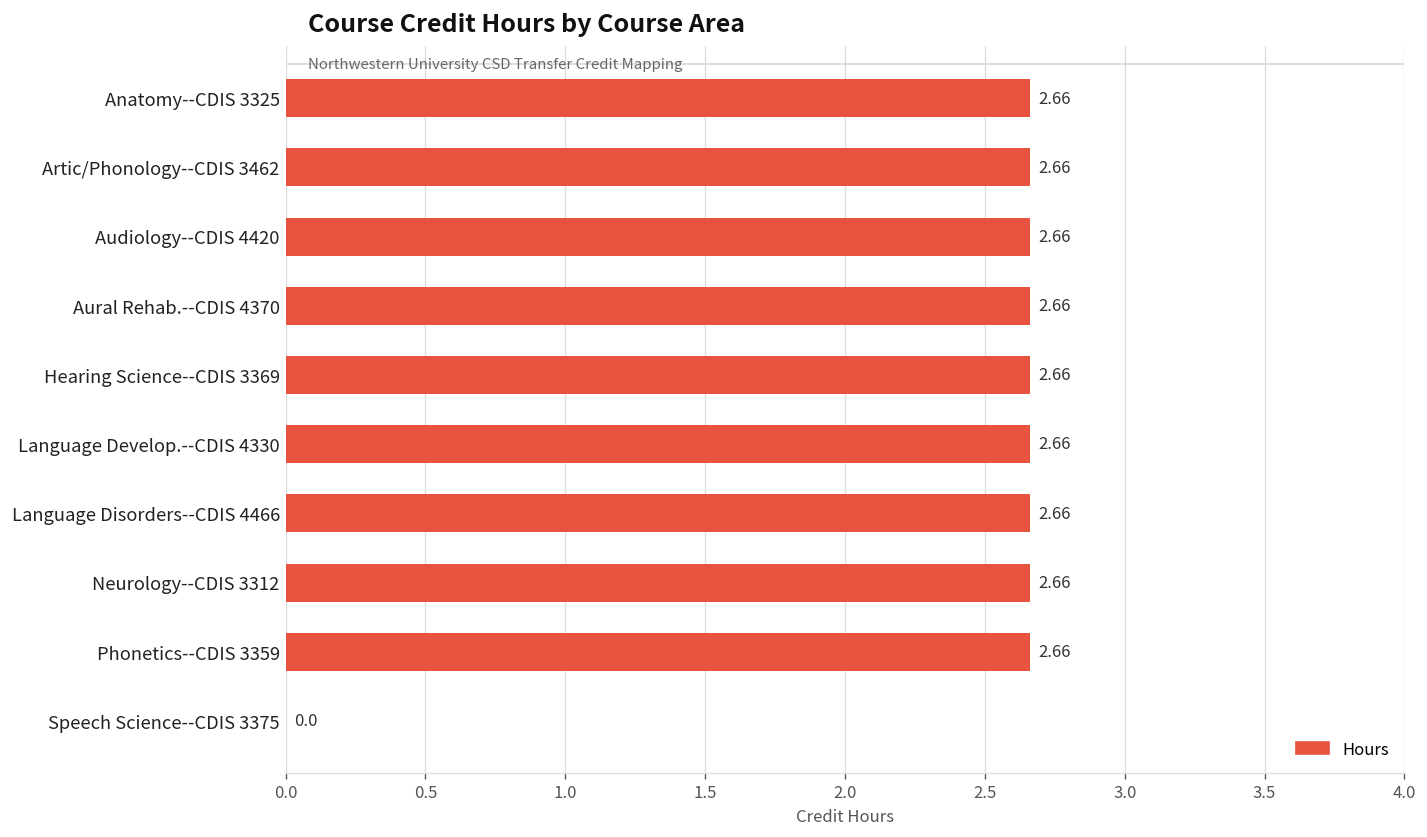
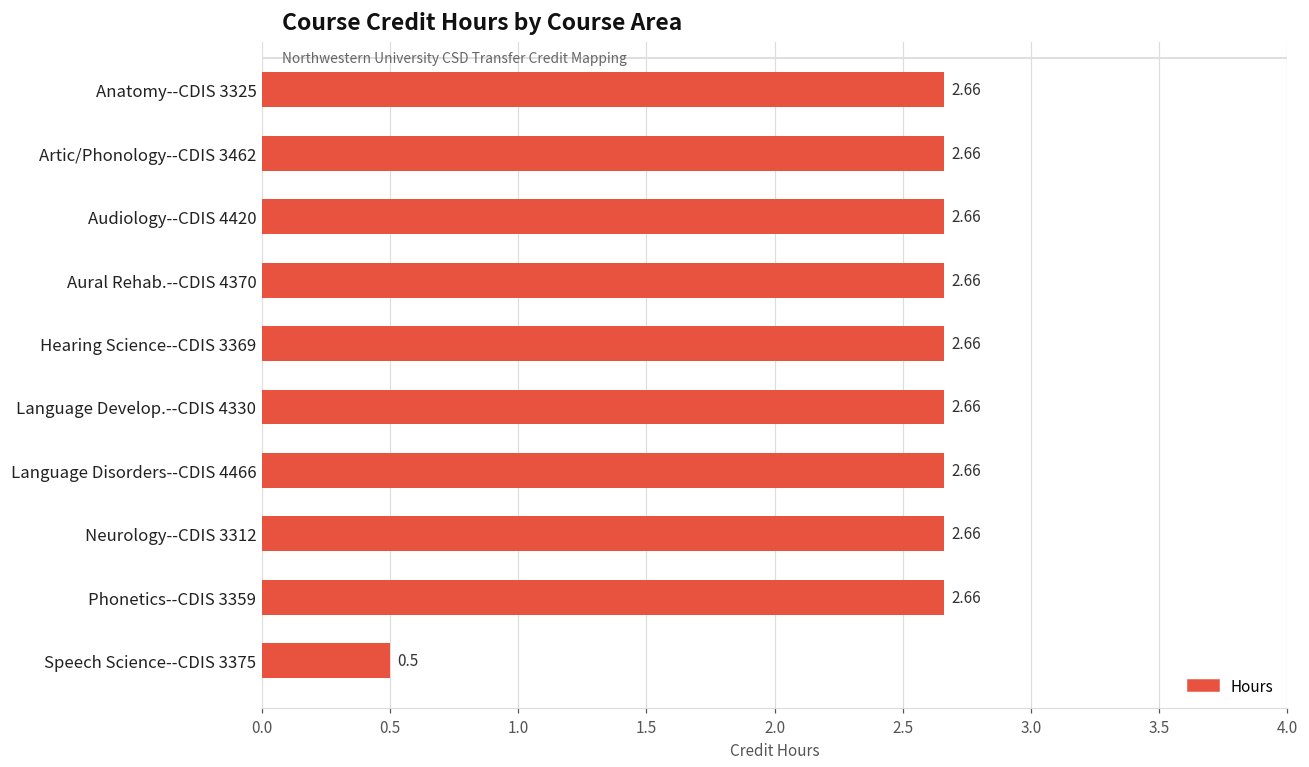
  {
    "Anatomy--CDIS 3325": 2.66,
    "Artic/Phonology--CDIS 3462": 2.66,
    "Audiology--CDIS 4420": 2.66,
    "Aural Rehab.--CDIS 4370": 2.66,
    "Hearing Science--CDIS 3369": 2.66,
    "Language Develop.--CDIS 4330": 2.66,
    "Language Disorders--CDIS 4466": 2.66,
    "Neurology--CDIS 3312": 2.66,
    "Phonetics--CDIS 3359": 2.66,
-   "Speech Science--CDIS 3375": 0.0
+   "Speech Science--CDIS 3375": 0.5
  }
